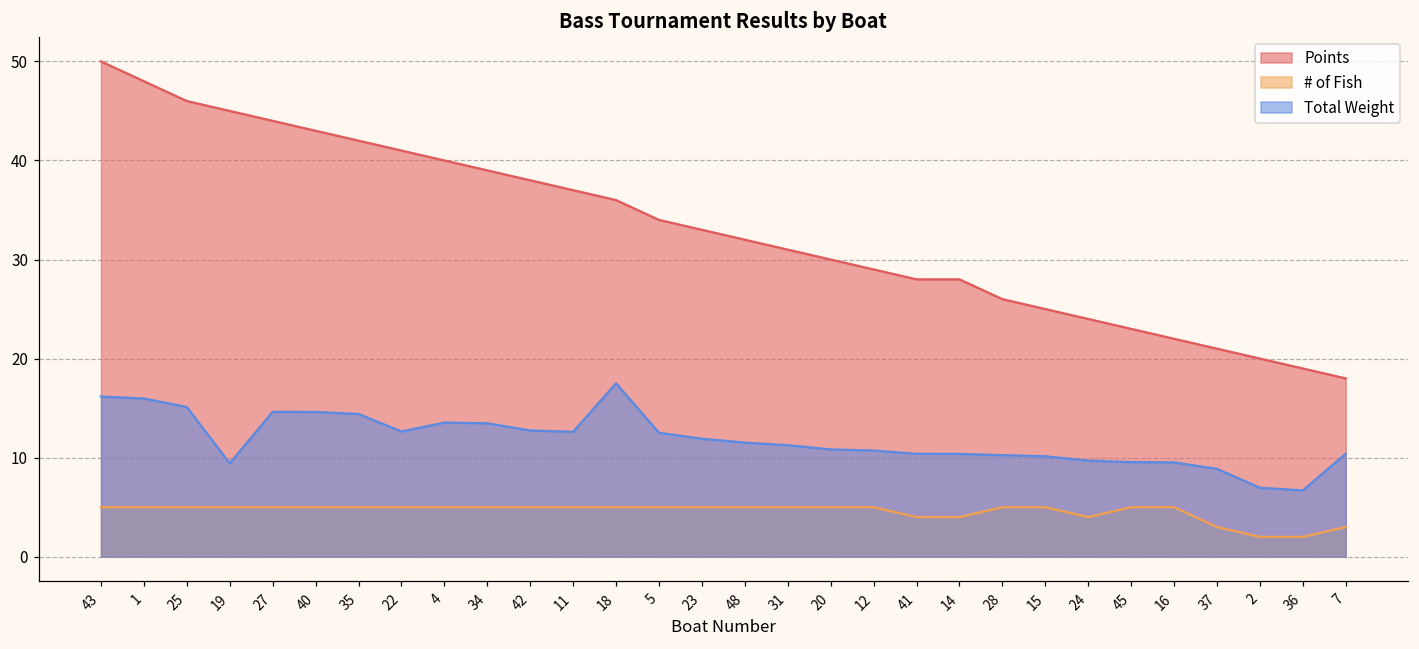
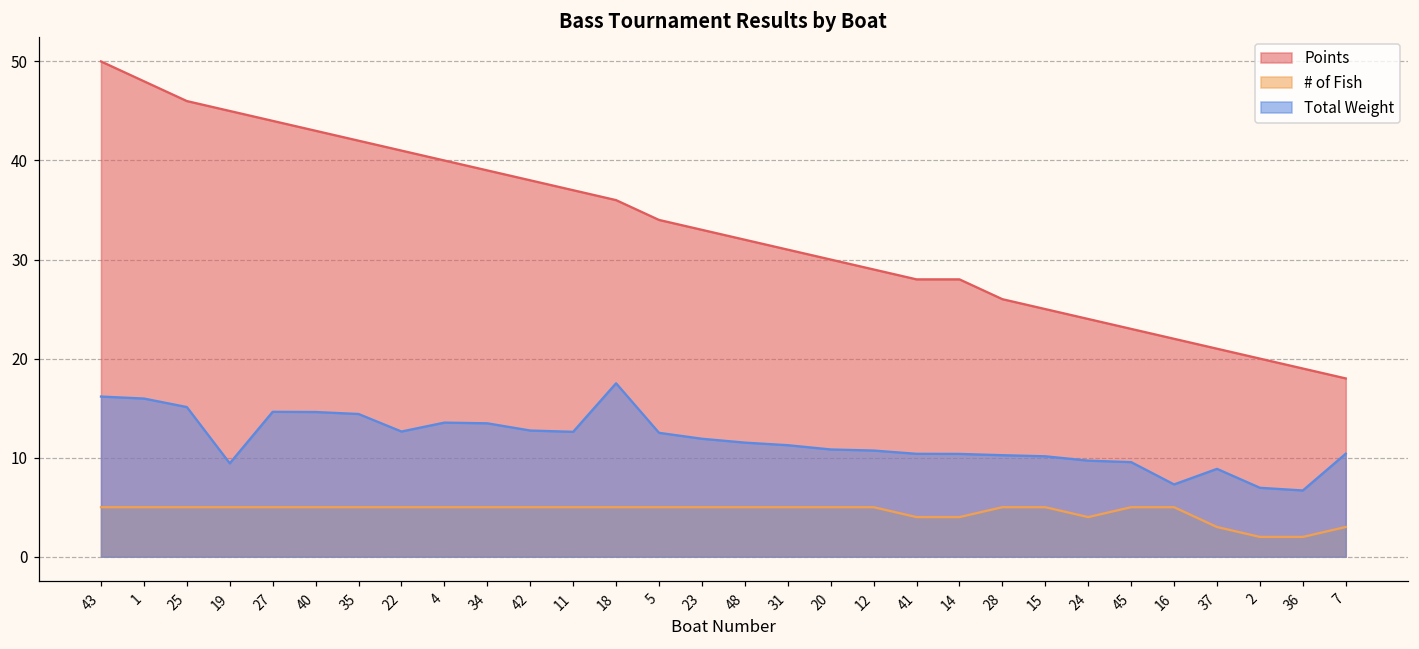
  {
    "Total Weight": {
      "43": 16,
      "1": 16,
      "25": 15,
      "19": 9,
      "27": 15,
      "40": 15,
      "35": 14,
      "22": 13,
      "4": 14,
      "34": 13,
      "42": 13,
      "11": 13,
      "18": 18,
      "5": 13,
      "23": 12,
      "48": 12,
      "31": 11,
      "20": 11,
      "12": 11,
      "41": 10,
      "14": 10,
      "28": 10,
      "15": 10,
      "24": 10,
      "45": 10,
-     "16": 10,
+     "16": 7,
      "37": 9,
      "2": 7,
      "36": 7,
      "7": 10
    }
  }
